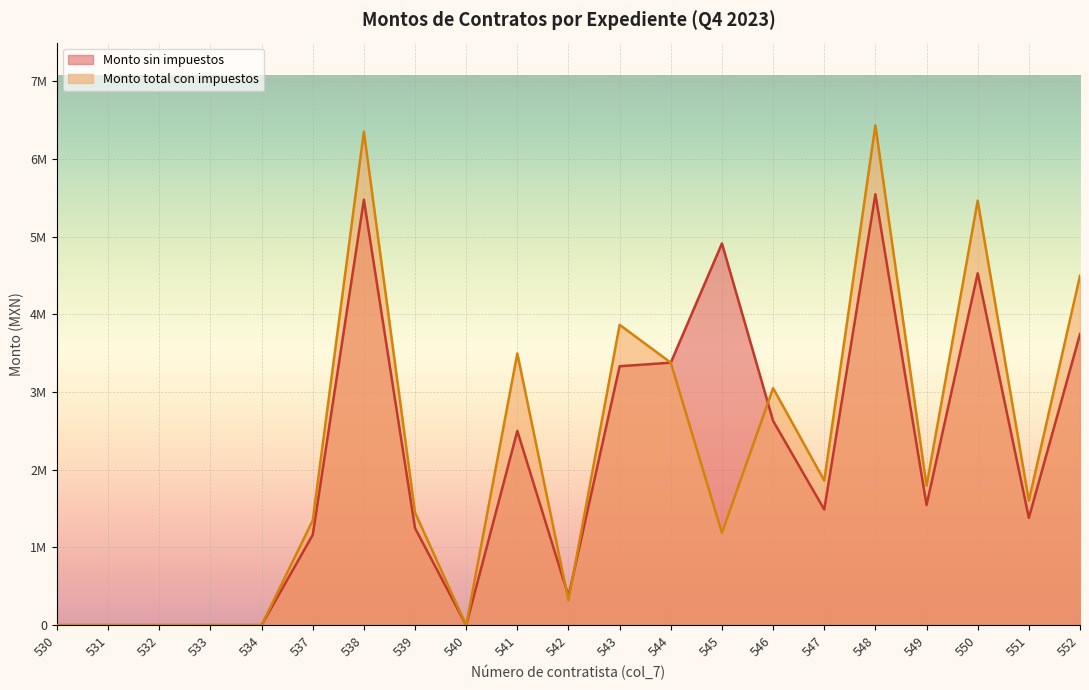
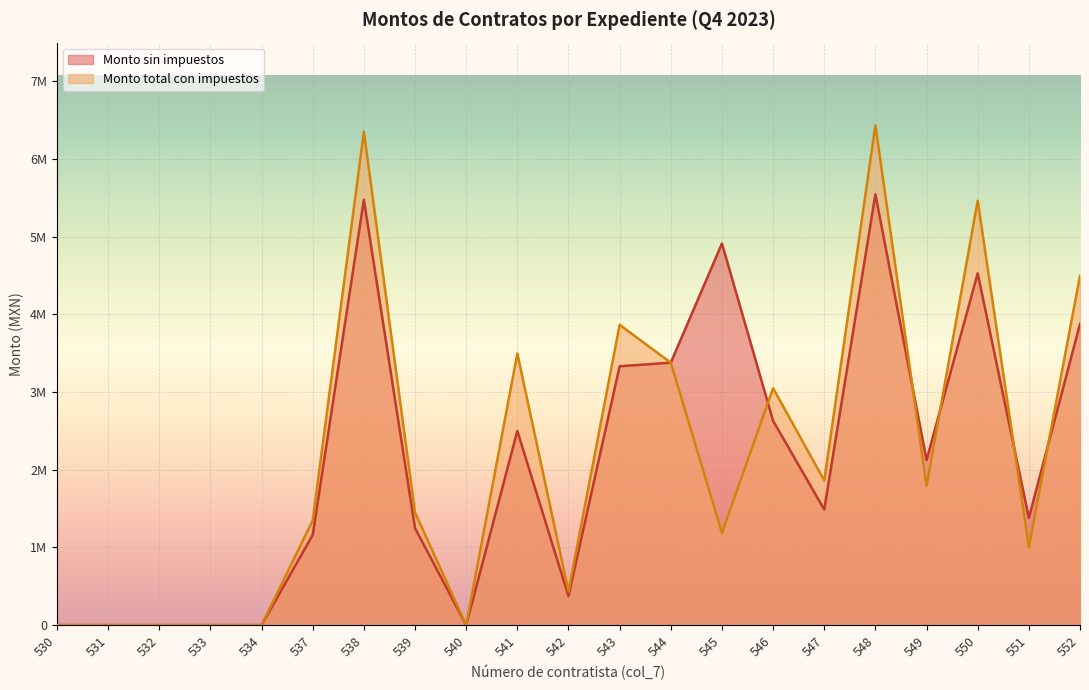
  {
    "Monto sin impuestos": {
      "537": 1200000,
      "538": 5500000,
      "539": 1200000,
      "541": 2500000,
      "542": 400000,
      "543": 3300000,
      "545": 4900000,
      "546": 2600000,
      "547": 1500000,
      "548": 5500000,
-     "549": 1500000,
+     "549": 2100000,
      "550": 4500000,
      "551": 1400000,
-     "552": 3700000
+     "552": 3900000
    },
    "Monto total con impuestos": {
      "537": 1300000,
      "538": 6400000,
      "539": 1400000,
      "541": 3500000,
-     "542": 300000,
+     "542": 400000,
      "543": 3900000,
      "545": 1200000,
      "546": 3100000,
      "547": 1900000,
      "548": 6400000,
      "549": 1800000,
      "550": 5500000,
-     "551": 1600000,
+     "551": 1000000,
      "552": 4500000
    }
  }
